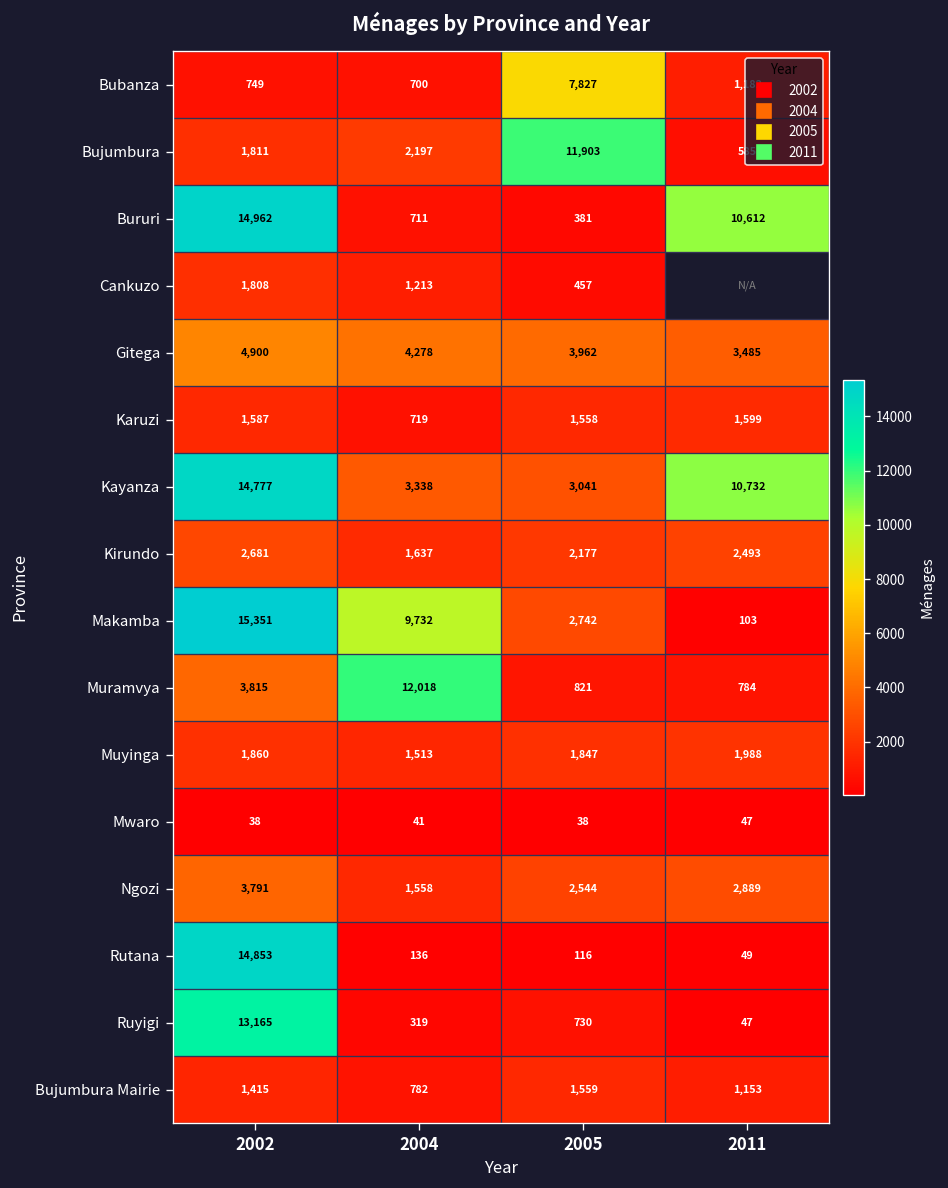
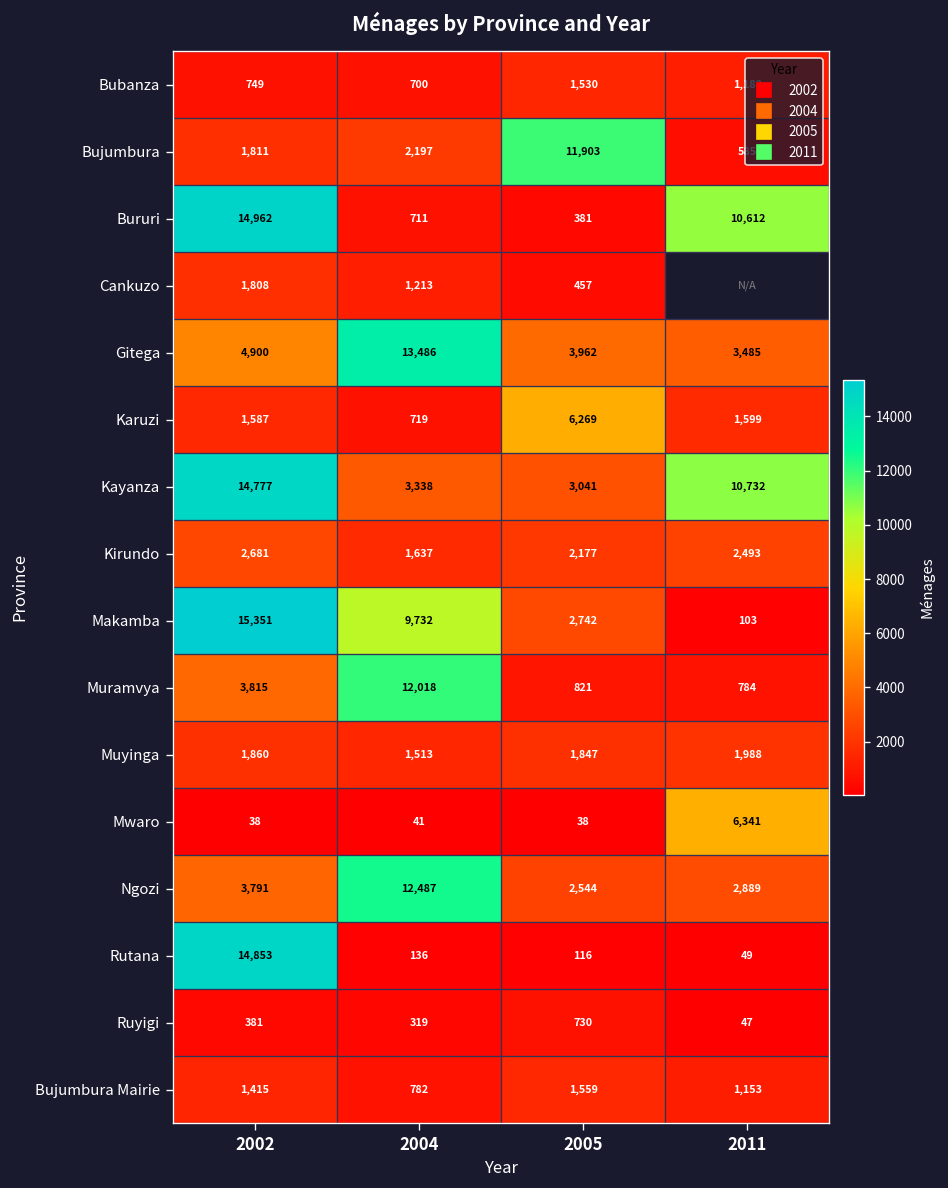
  {
    "Bubanza": {
      "2002": "749",
      "2004": "700",
-     "2005": "7,827"
+     "2005": "1,530"
    },
    "Bujumbura": {
      "2002": "1,811",
      "2004": "2,197",
      "2005": "11,903"
    },
    "Bururi": {
      "2002": "14,962",
      "2004": "711",
      "2005": "381",
      "2011": "10,612"
    },
    "Cankuzo": {
      "2002": "1,808",
      "2004": "1,213",
      "2005": "457"
    },
    "Gitega": {
      "2002": "4,900",
-     "2004": "4,278",
+     "2004": "13,486",
      "2005": "3,962",
      "2011": "3,485"
    },
    "Karuzi": {
      "2002": "1,587",
      "2004": "719",
-     "2005": "1,558",
+     "2005": "6,269",
      "2011": "1,599"
    },
    "Kayanza": {
      "2002": "14,777",
      "2004": "3,338",
      "2005": "3,041",
      "2011": "10,732"
    },
    "Kirundo": {
      "2002": "2,681",
      "2004": "1,637",
      "2005": "2,177",
      "2011": "2,493"
    },
    "Makamba": {
      "2002": "15,351",
      "2004": "9,732",
      "2005": "2,742",
      "2011": "103"
    },
    "Muramvya": {
      "2002": "3,815",
      "2004": "12,018",
      "2005": "821",
      "2011": "784"
    },
    "Muyinga": {
      "2002": "1,860",
      "2004": "1,513",
      "2005": "1,847",
      "2011": "1,988"
    },
    "Mwaro": {
      "2002": "38",
      "2004": "41",
      "2005": "38",
-     "2011": "47"
+     "2011": "6,341"
    },
    "Ngozi": {
      "2002": "3,791",
-     "2004": "1,558",
+     "2004": "12,487",
      "2005": "2,544",
      "2011": "2,889"
    },
    "Rutana": {
      "2002": "14,853",
      "2004": "136",
      "2005": "116",
      "2011": "49"
    },
    "Ruyigi": {
-     "2002": "13,165",
+     "2002": "381",
      "2004": "319",
      "2005": "730",
      "2011": "47"
    },
    "Bujumbura Mairie": {
      "2002": "1,415",
      "2004": "782",
      "2005": "1,559",
      "2011": "1,153"
    }
  }
